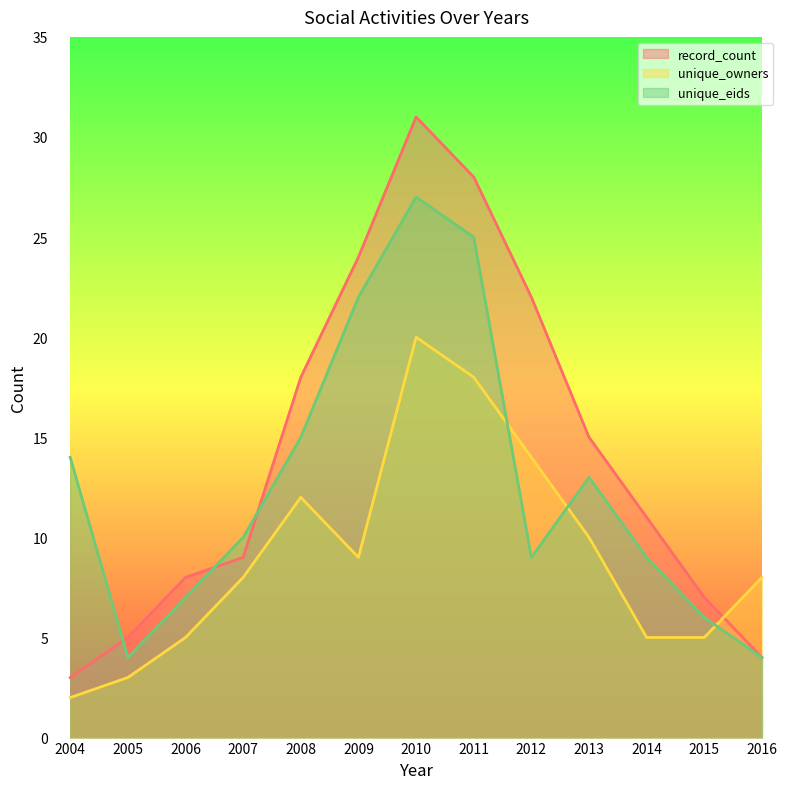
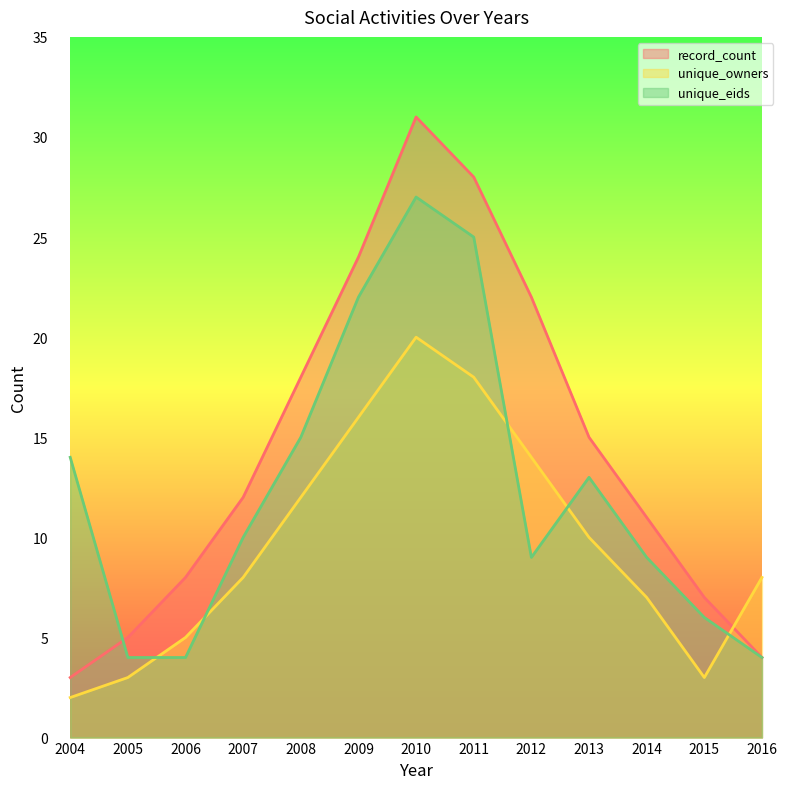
  {
    "record_count": {
      "2004": 3,
      "2005": 5,
      "2006": 8,
-     "2007": 9,
+     "2007": 12,
      "2008": 18,
      "2009": 24,
      "2010": 31,
      "2011": 28,
      "2012": 22,
      "2013": 15,
      "2014": 11,
      "2015": 7
    },
    "unique_owners": {
      "2004": 2,
      "2005": 3,
      "2006": 5,
      "2007": 8,
      "2008": 12,
-     "2009": 9,
+     "2009": 16,
      "2010": 20,
      "2011": 18,
      "2012": 14,
      "2013": 10,
-     "2014": 5,
-     "2015": 5,
+     "2014": 7,
+     "2015": 3,
      "2016": 8
    },
    "unique_eids": {
      "2004": 14,
      "2005": 4,
-     "2006": 7,
+     "2006": 4,
      "2007": 10,
      "2008": 15,
      "2009": 22,
      "2010": 27,
      "2011": 25,
      "2012": 9,
      "2013": 13,
      "2014": 9,
      "2015": 6
    }
  }
